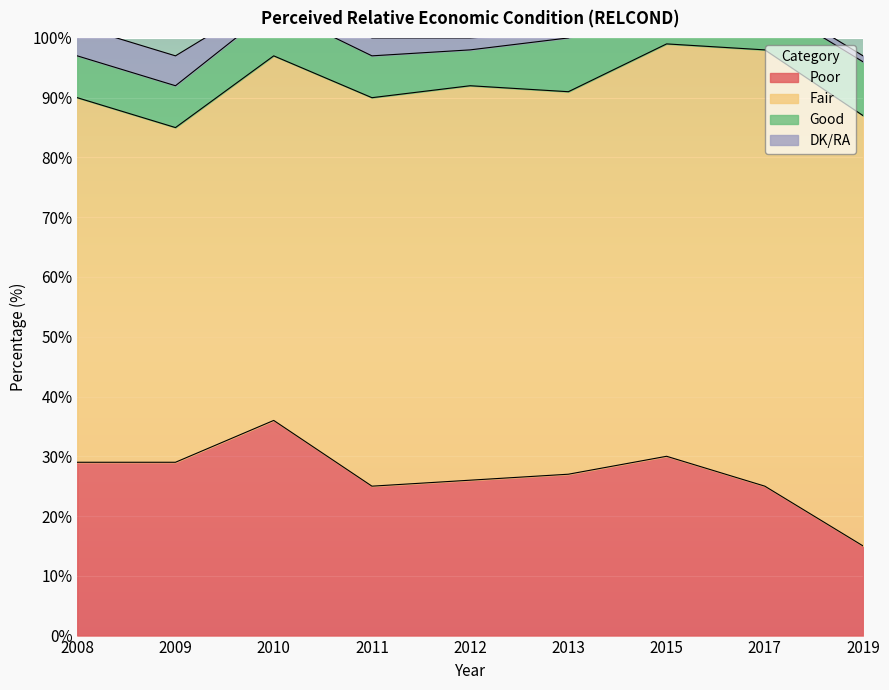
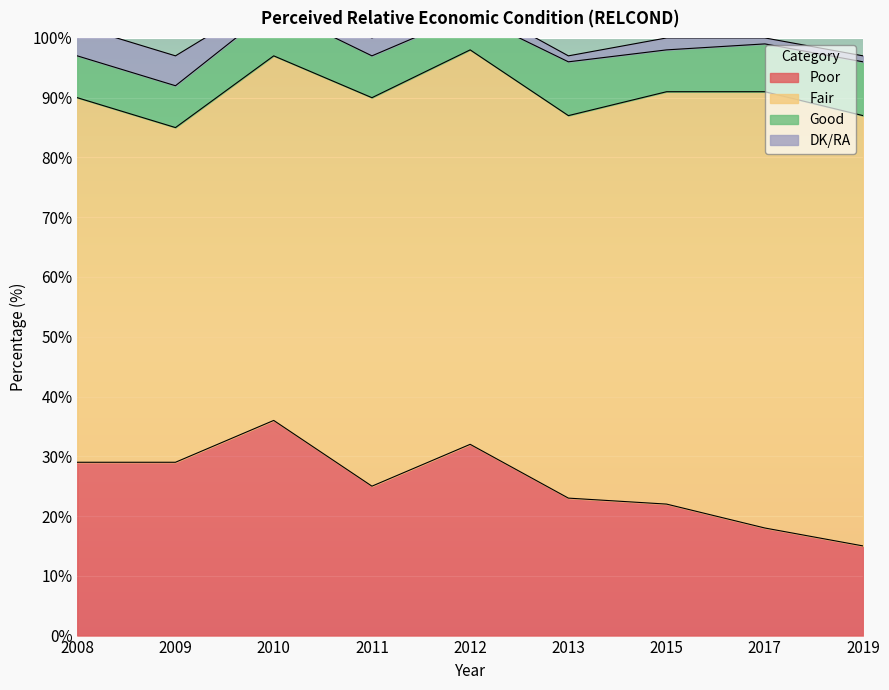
  {
    "Poor": {
      "2008": "29%",
      "2009": "29%",
      "2010": "36%",
      "2011": "25%",
-     "2012": "26%",
-     "2013": "27%",
-     "2015": "30%",
-     "2017": "25%",
+     "2012": "32%",
+     "2013": "23%",
+     "2015": "22%",
+     "2017": "18%",
      "2019": "15%"
    },
    "Fair": {
      "2008": "61%",
      "2009": "56%",
      "2010": "61%",
      "2011": "65%",
      "2012": "66%",
      "2013": "64%",
      "2015": "69%",
      "2017": "73%",
      "2019": "72%"
    },
    "Good": {
      "2008": "7%",
      "2009": "7%",
      "2011": "7%",
      "2013": "9%",
      "2019": "9%"
    },
    "DK/RA": {
      "2009": "5%",
      "2011": "3%",
      "2019": "1%"
    }
  }
